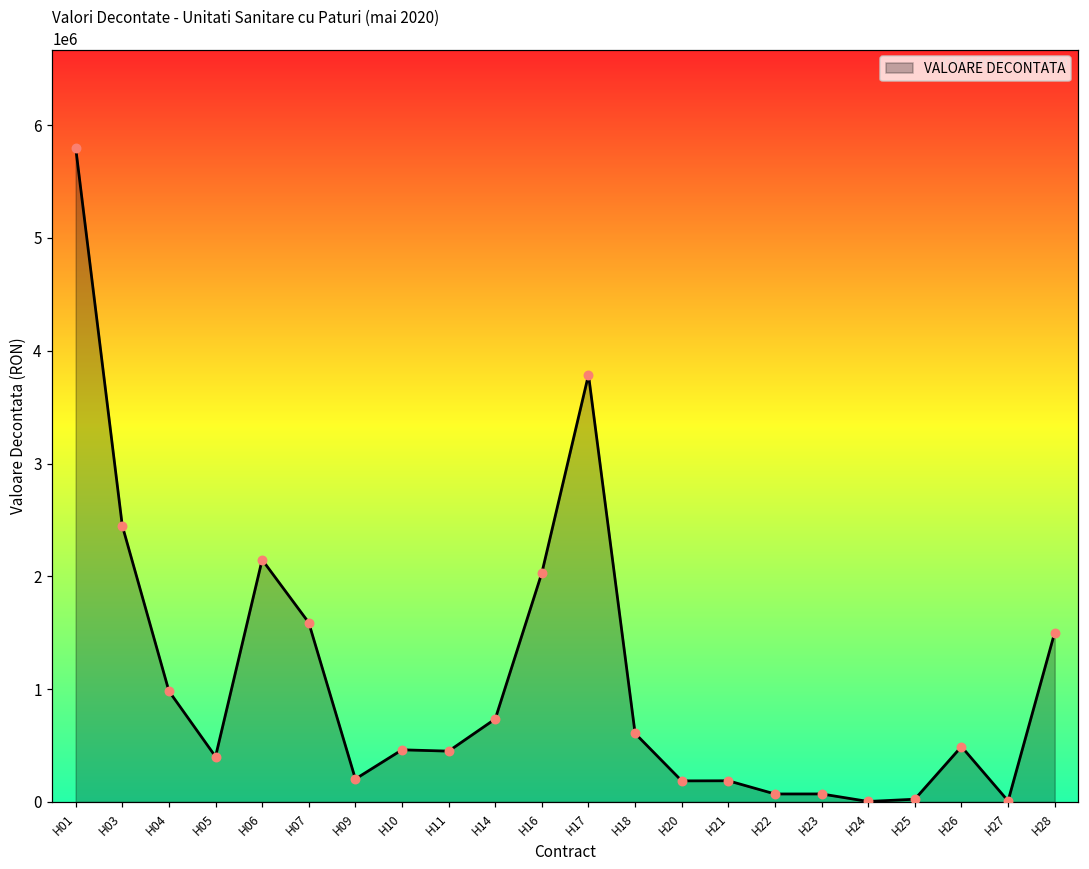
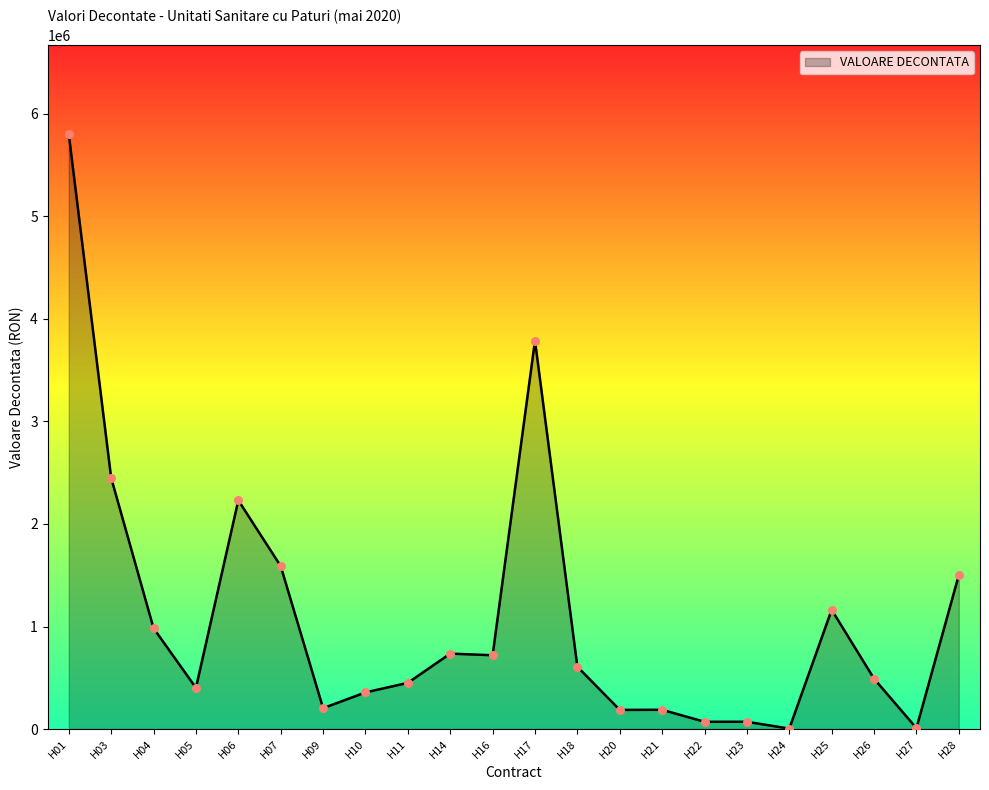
  {
    "H01": 5800000,
    "H03": 2450000,
    "H04": 980000,
    "H05": 400000,
-   "H06": 2150000,
+   "H06": 2230000,
    "H07": 1590000,
    "H09": 200000,
-   "H10": 460000,
+   "H10": 360000,
    "H11": 450000,
    "H14": 740000,
-   "H16": 2030000,
+   "H16": 720000,
    "H17": 3790000,
    "H18": 610000,
    "H20": 190000,
    "H21": 190000,
    "H22": 70000,
    "H23": 70000,
    "H24": 0,
-   "H25": 20000,
+   "H25": 1160000,
    "H26": 490000,
    "H27": 10000,
    "H28": 1500000
  }
